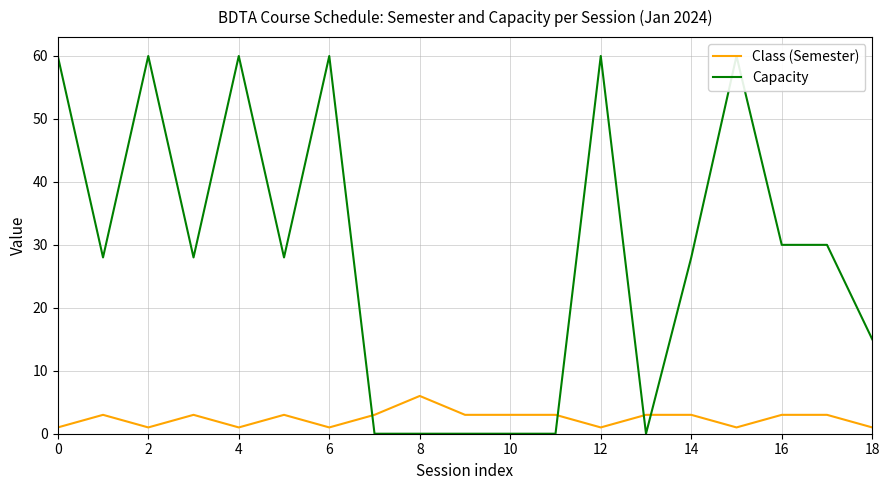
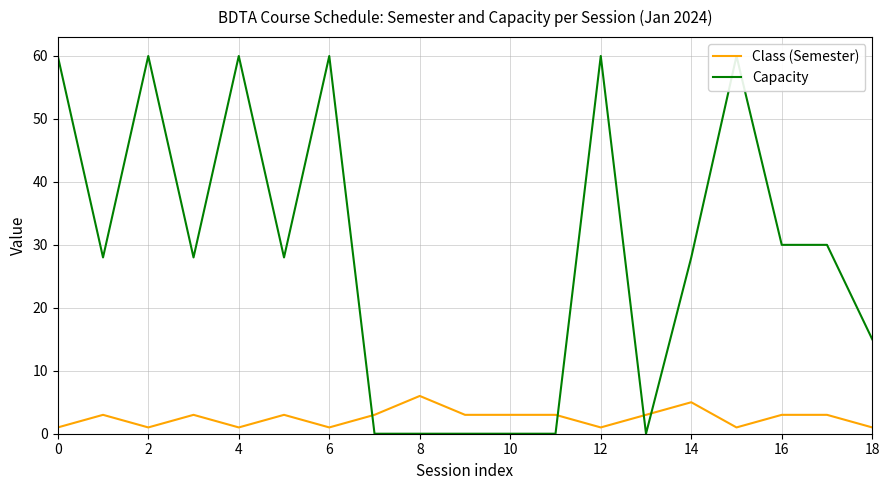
  {
    "Class (Semester)": {
      "0": 1,
      "2": 1,
      "4": 1,
      "6": 1,
      "8": 6,
      "10": 3,
      "12": 1,
-     "14": 3,
+     "14": 5,
      "16": 3,
      "18": 1
    },
    "Capacity": {
      "0": 60,
      "2": 60,
      "4": 60,
      "6": 60,
      "8": 0,
      "10": 0,
      "12": 60,
      "14": 28,
      "16": 30,
      "18": 15
    }
  }
